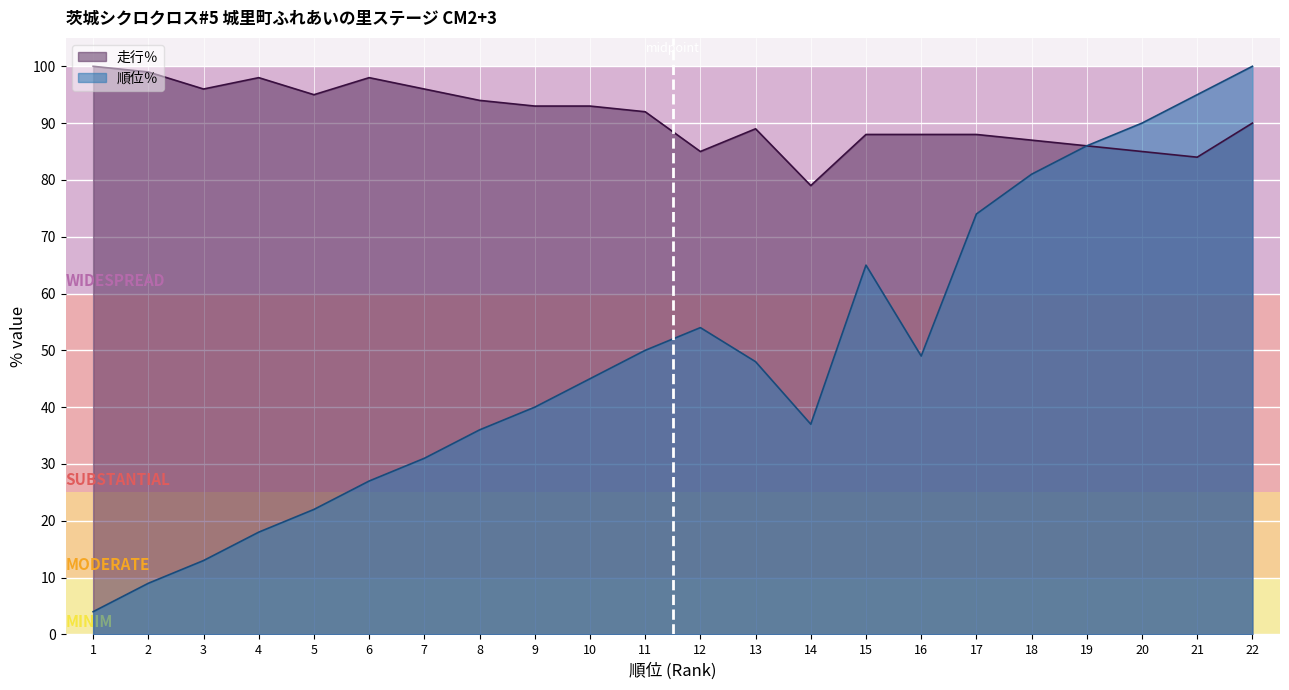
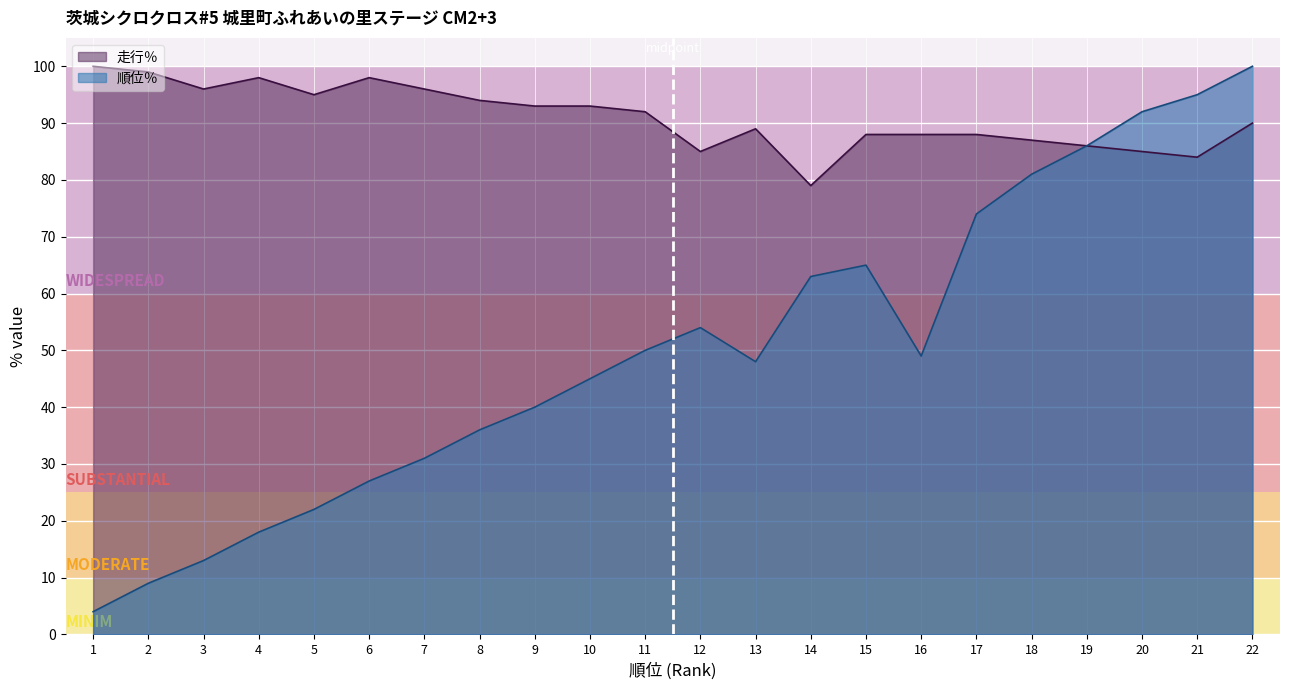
  {
    "走行％": {
      "3": 96,
      "4": 98,
      "5": 95,
      "6": 98,
      "7": 96,
      "8": 94,
      "9": 93,
      "10": 93,
      "11": 92,
      "12": 85,
      "13": 89,
      "14": 79,
      "15": 88,
      "16": 88,
      "17": 88,
      "18": 87,
      "20": 85,
      "21": 84,
      "22": 90
    },
    "順位％": {
      "1": 4,
      "2": 9,
      "3": 13,
      "4": 18,
      "5": 22,
      "6": 27,
      "7": 31,
      "8": 36,
      "9": 40,
      "10": 45,
      "11": 50,
      "12": 54,
      "13": 48,
-     "14": 37,
+     "14": 63,
      "15": 65,
      "16": 49,
      "17": 74,
      "18": 81,
-     "20": 90,
+     "20": 92,
      "21": 95,
      "22": 100
    }
  }
